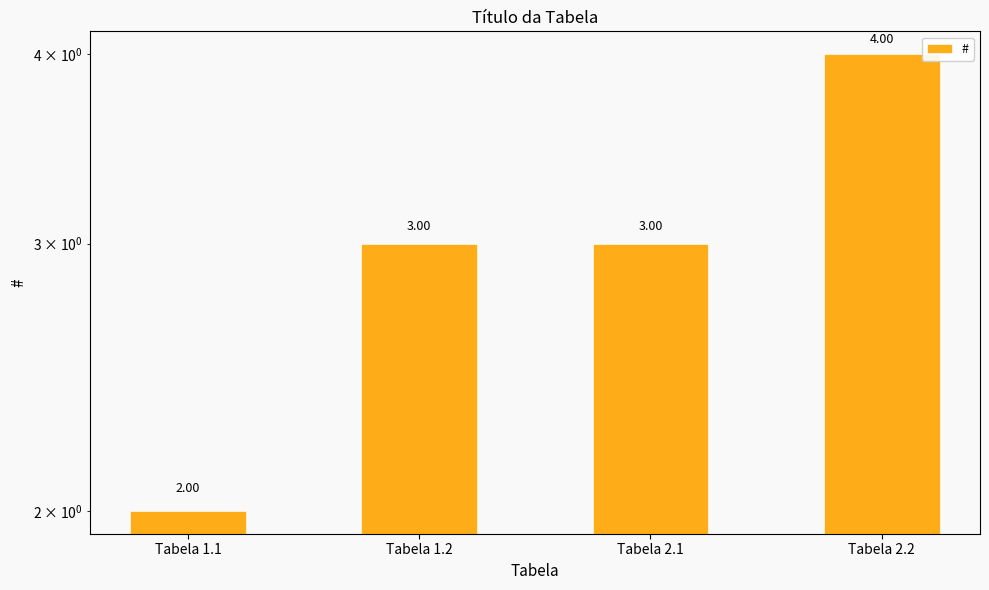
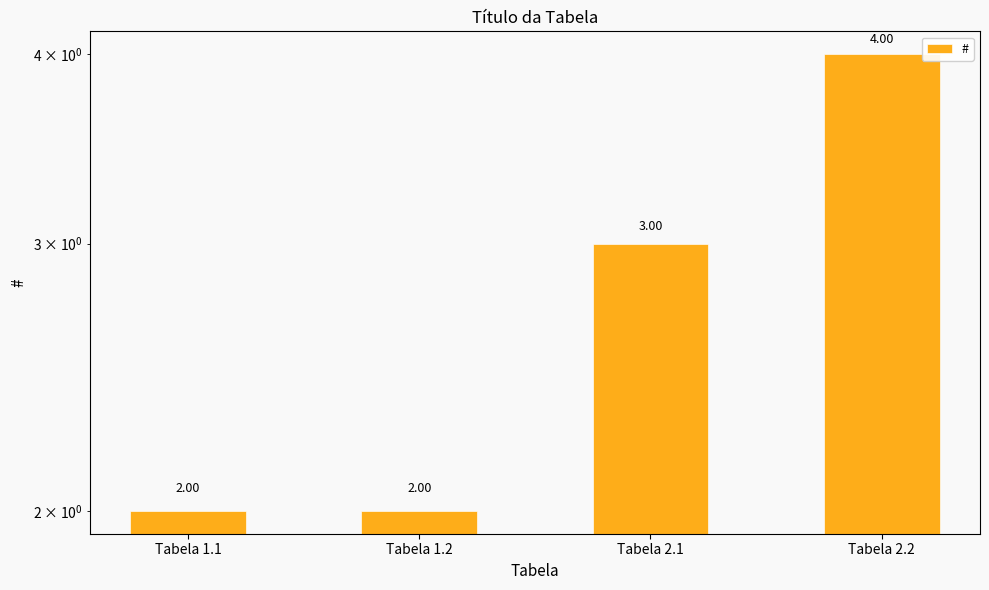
  {
    "Tabela 1.1": 2.00,
-   "Tabela 1.2": 3.00,
+   "Tabela 1.2": 2.00,
    "Tabela 2.1": 3.00,
    "Tabela 2.2": 4.00
  }
